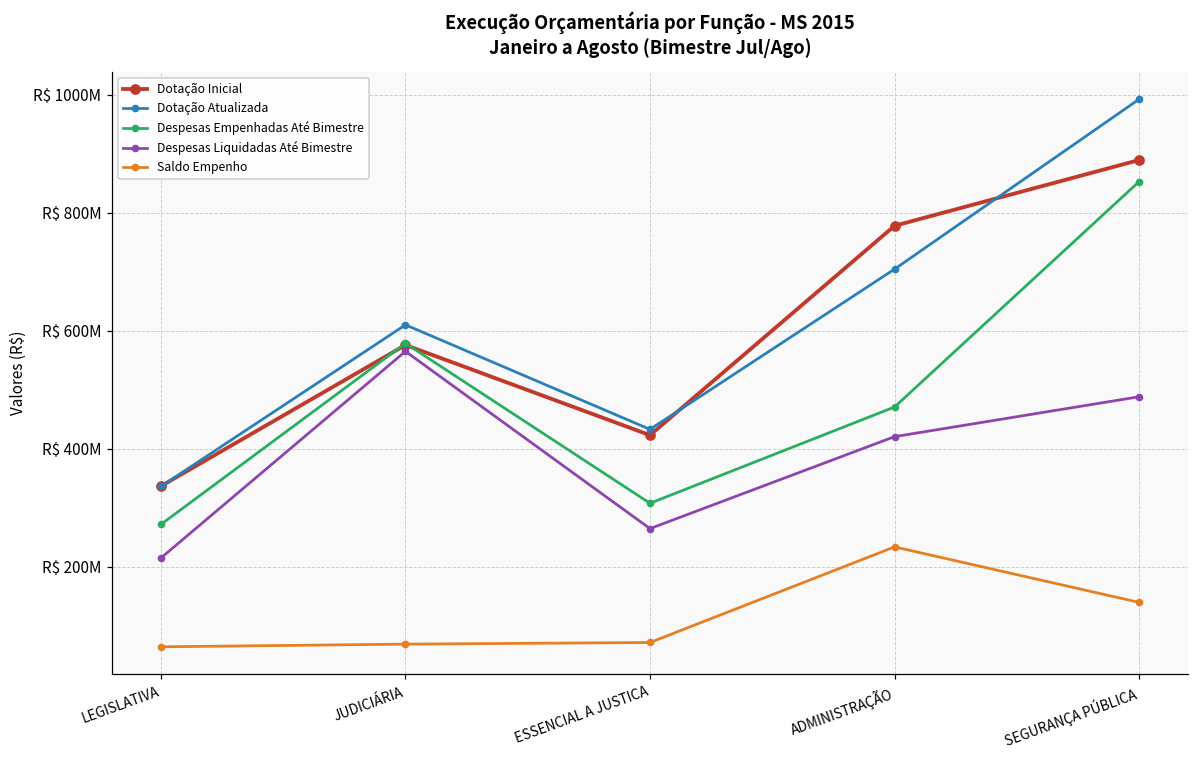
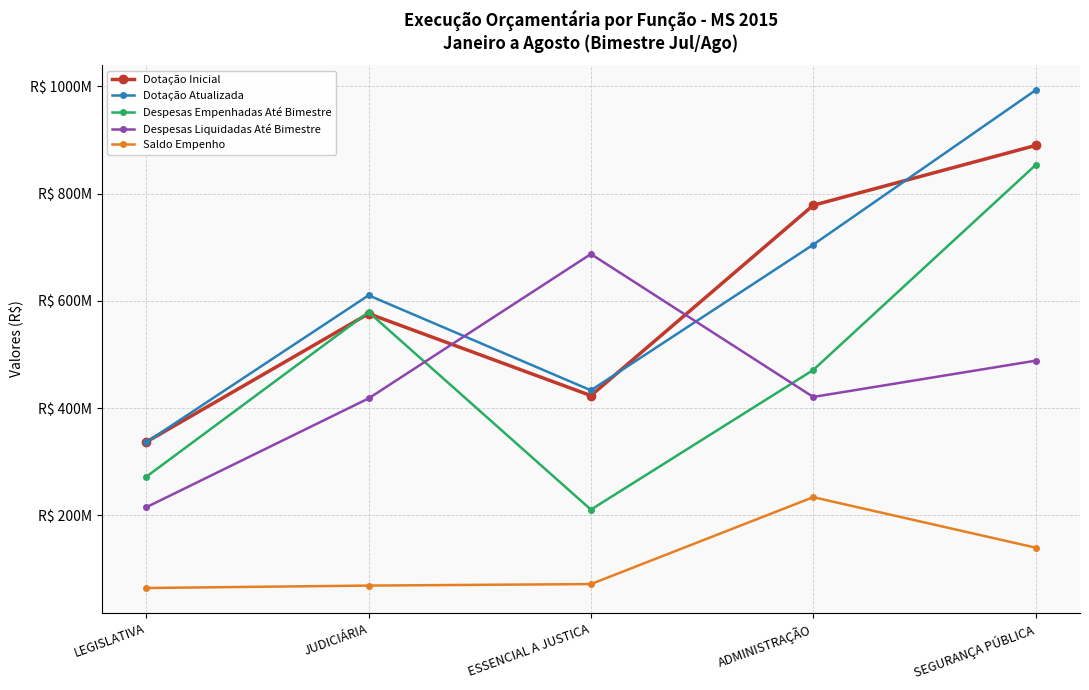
  {
    "Dotação Inicial": {
      "ESSENCIAL A JUSTICA": "R$ 420000000",
      "ADMINISTRAÇÃO": "R$ 780000000",
      "SEGURANÇA PÚBLICA": "R$ 890000000"
    },
    "Dotação Atualizada": {
      "JUDICIÁRIA": "R$ 610000000",
      "ESSENCIAL A JUSTICA": "R$ 430000000",
      "ADMINISTRAÇÃO": "R$ 700000000",
      "SEGURANÇA PÚBLICA": "R$ 990000000"
    },
    "Despesas Empenhadas Até Bimestre": {
      "LEGISLATIVA": "R$ 270000000",
-     "ESSENCIAL A JUSTICA": "R$ 310000000",
+     "ESSENCIAL A JUSTICA": "R$ 210000000",
      "ADMINISTRAÇÃO": "R$ 470000000",
      "SEGURANÇA PÚBLICA": "R$ 850000000"
    },
    "Despesas Liquidadas Até Bimestre": {
      "LEGISLATIVA": "R$ 210000000",
-     "JUDICIÁRIA": "R$ 570000000",
-     "ESSENCIAL A JUSTICA": "R$ 260000000",
+     "JUDICIÁRIA": "R$ 420000000",
+     "ESSENCIAL A JUSTICA": "R$ 690000000",
      "ADMINISTRAÇÃO": "R$ 420000000",
      "SEGURANÇA PÚBLICA": "R$ 490000000"
    },
    "Saldo Empenho": {
      "LEGISLATIVA": "R$ 60000000",
      "JUDICIÁRIA": "R$ 70000000",
      "ESSENCIAL A JUSTICA": "R$ 70000000",
      "ADMINISTRAÇÃO": "R$ 230000000",
      "SEGURANÇA PÚBLICA": "R$ 140000000"
    }
  }
